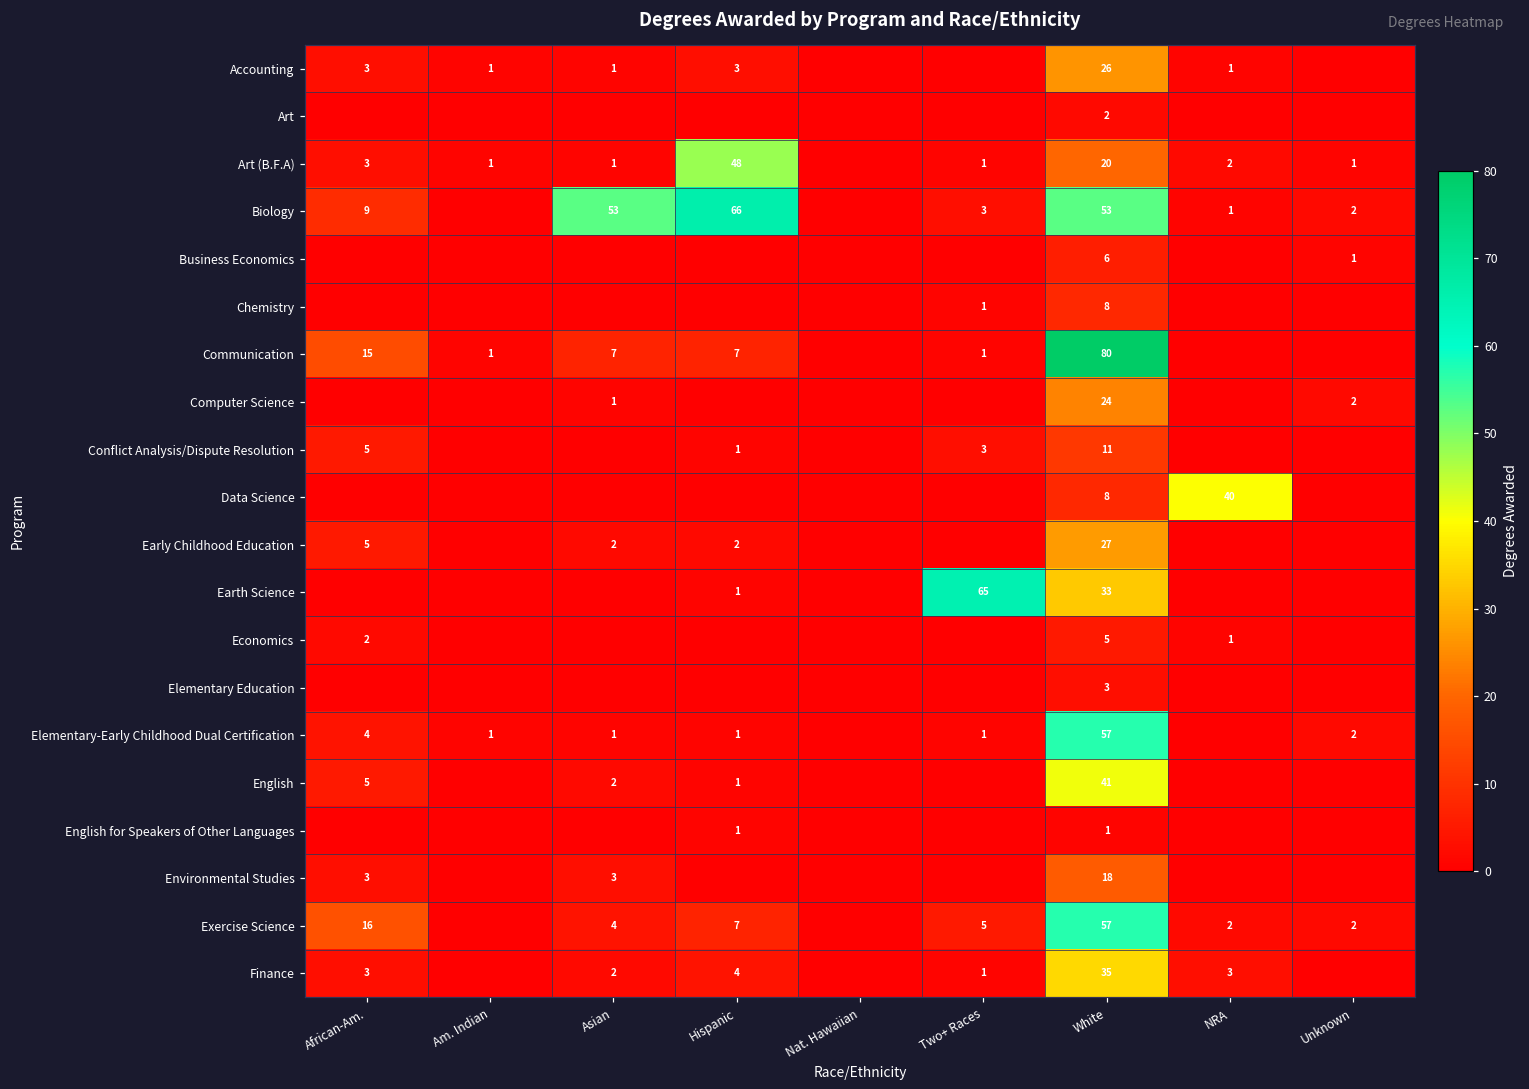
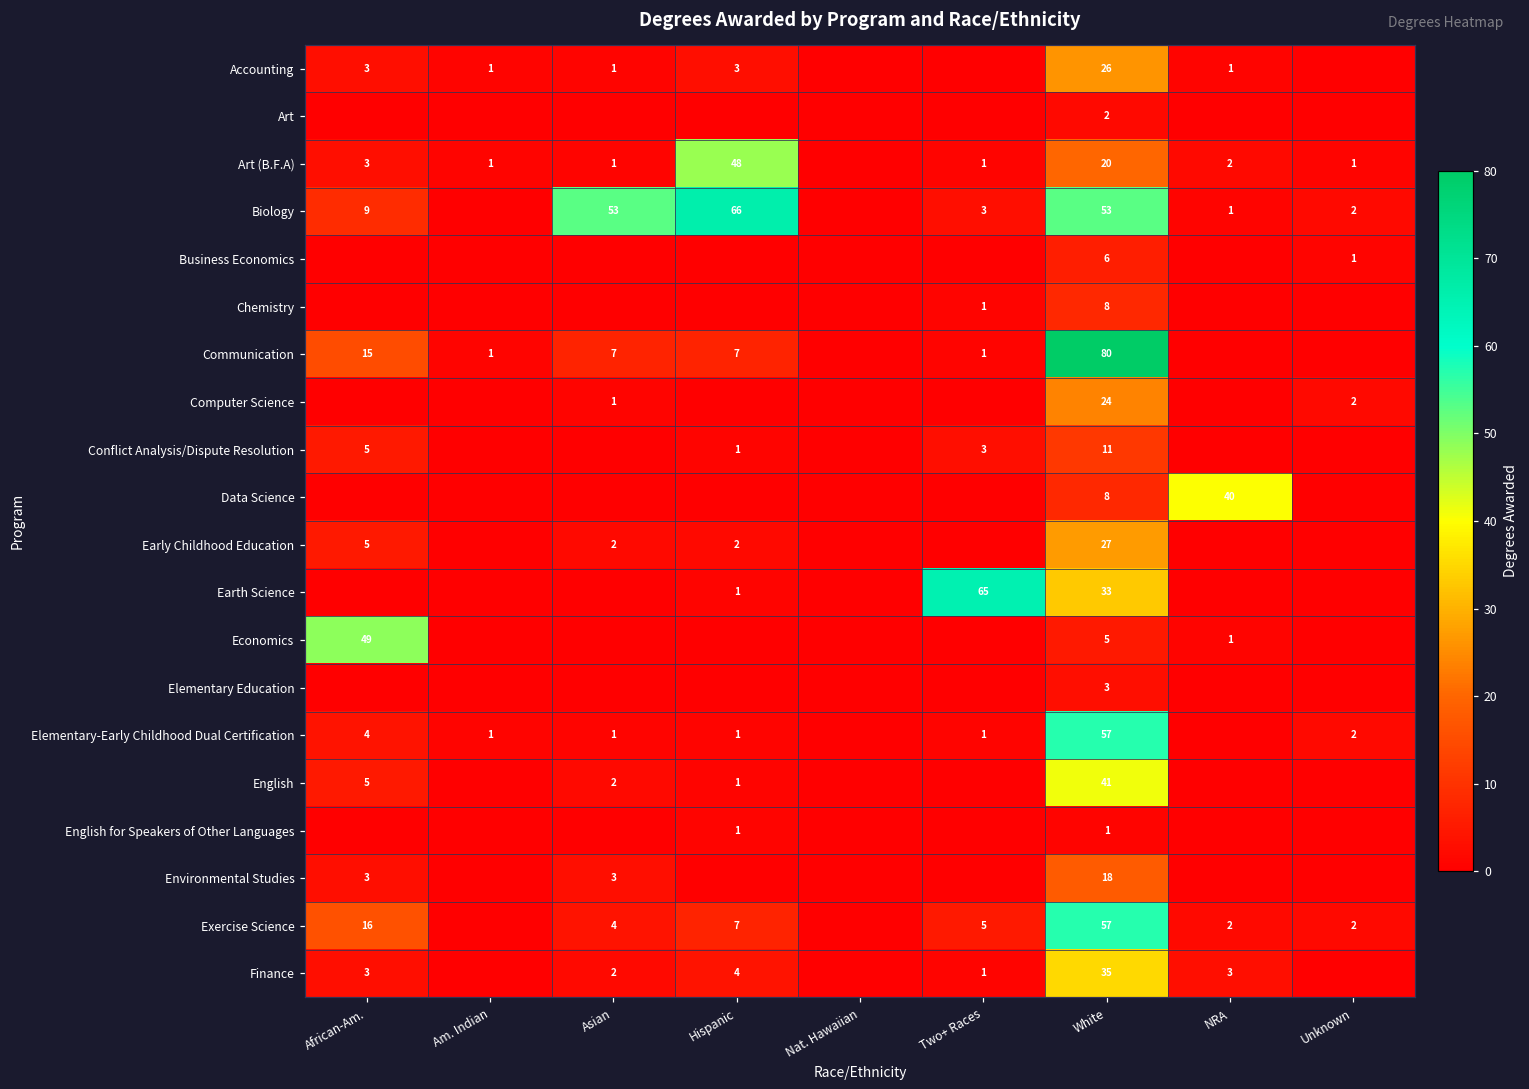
  {
    "Accounting": {
      "African-Am.": 3,
      "Am. Indian": 1,
      "Asian": 1,
      "Hispanic": 3,
      "White": 26,
      "NRA": 1
    },
    "Art": {
      "White": 2
    },
    "Art (B.F.A)": {
      "African-Am.": 3,
      "Am. Indian": 1,
      "Asian": 1,
      "Hispanic": 48,
      "Two+ Races": 1,
      "White": 20,
      "NRA": 2,
      "Unknown": 1
    },
    "Biology": {
      "African-Am.": 9,
      "Asian": 53,
      "Hispanic": 66,
      "Two+ Races": 3,
      "White": 53,
      "NRA": 1,
      "Unknown": 2
    },
    "Business Economics": {
      "White": 6,
      "Unknown": 1
    },
    "Chemistry": {
      "Two+ Races": 1,
      "White": 8
    },
    "Communication": {
      "African-Am.": 15,
      "Am. Indian": 1,
      "Asian": 7,
      "Hispanic": 7,
      "Two+ Races": 1,
      "White": 80
    },
    "Computer Science": {
      "Asian": 1,
      "White": 24,
      "Unknown": 2
    },
    "Conflict Analysis/Dispute Resolution": {
      "African-Am.": 5,
      "Hispanic": 1,
      "Two+ Races": 3,
      "White": 11
    },
    "Data Science": {
      "White": 8,
      "NRA": 40
    },
    "Early Childhood Education": {
      "African-Am.": 5,
      "Asian": 2,
      "Hispanic": 2,
      "White": 27
    },
    "Earth Science": {
      "Hispanic": 1,
      "Two+ Races": 65,
      "White": 33
    },
    "Economics": {
-     "African-Am.": 2,
+     "African-Am.": 49,
      "White": 5,
      "NRA": 1
    },
    "Elementary Education": {
      "White": 3
    },
    "Elementary-Early Childhood Dual Certification": {
      "African-Am.": 4,
      "Am. Indian": 1,
      "Asian": 1,
      "Hispanic": 1,
      "Two+ Races": 1,
      "White": 57,
      "Unknown": 2
    },
    "English": {
      "African-Am.": 5,
      "Asian": 2,
      "Hispanic": 1,
      "White": 41
    },
    "English for Speakers of Other Languages": {
      "Hispanic": 1,
      "White": 1
    },
    "Environmental Studies": {
      "African-Am.": 3,
      "Asian": 3,
      "White": 18
    },
    "Exercise Science": {
      "African-Am.": 16,
      "Asian": 4,
      "Hispanic": 7,
      "Two+ Races": 5,
      "White": 57,
      "NRA": 2,
      "Unknown": 2
    },
    "Finance": {
      "African-Am.": 3,
      "Asian": 2,
      "Hispanic": 4,
      "Two+ Races": 1,
      "White": 35,
      "NRA": 3
    }
  }
